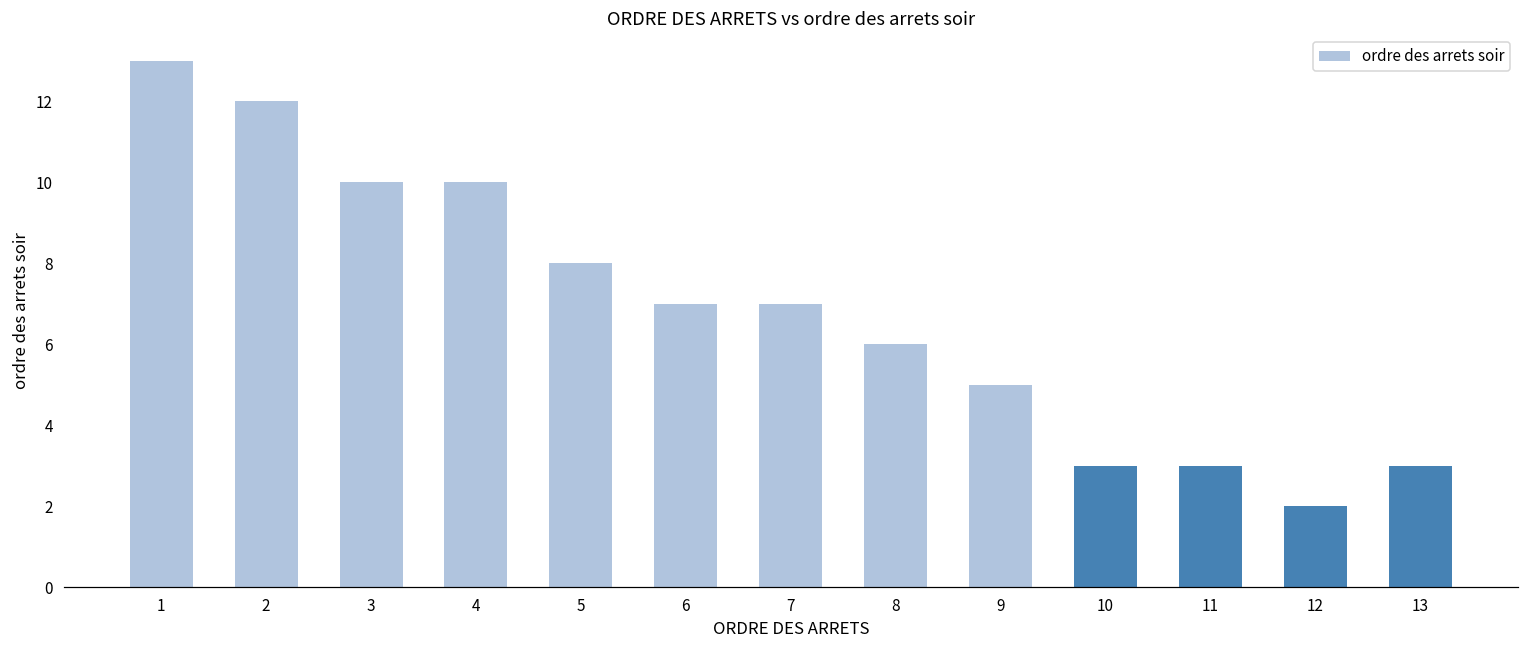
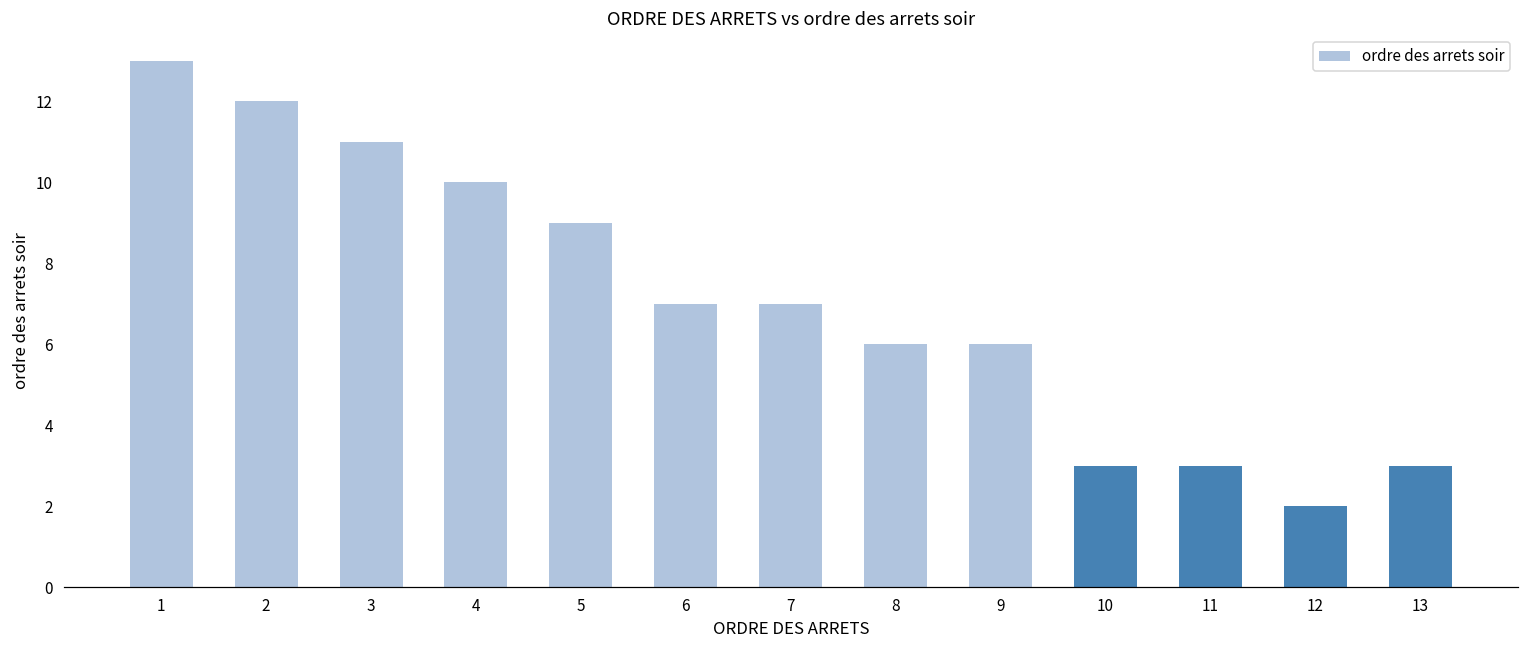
  {
    "1": 13,
    "2": 12,
-   "3": 10,
+   "3": 11,
    "4": 10,
-   "5": 8,
+   "5": 9,
    "6": 7,
    "7": 7,
    "8": 6,
-   "9": 5,
+   "9": 6,
    "10": 3,
    "11": 3,
    "12": 2,
    "13": 3
  }
